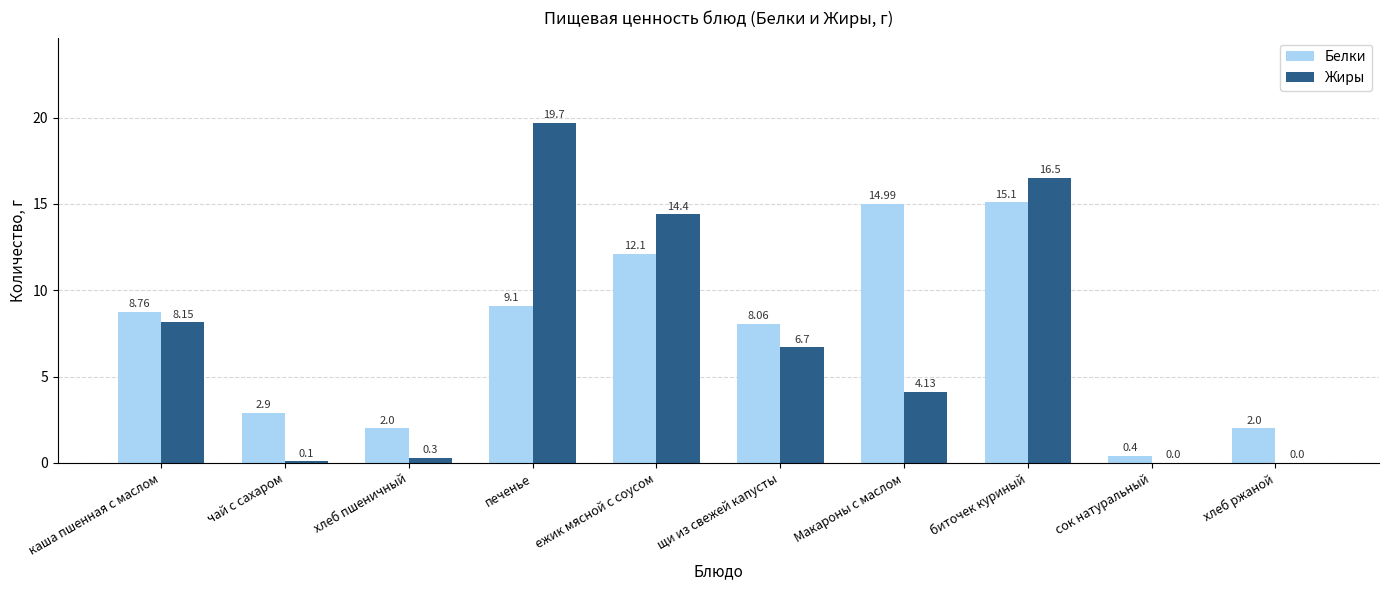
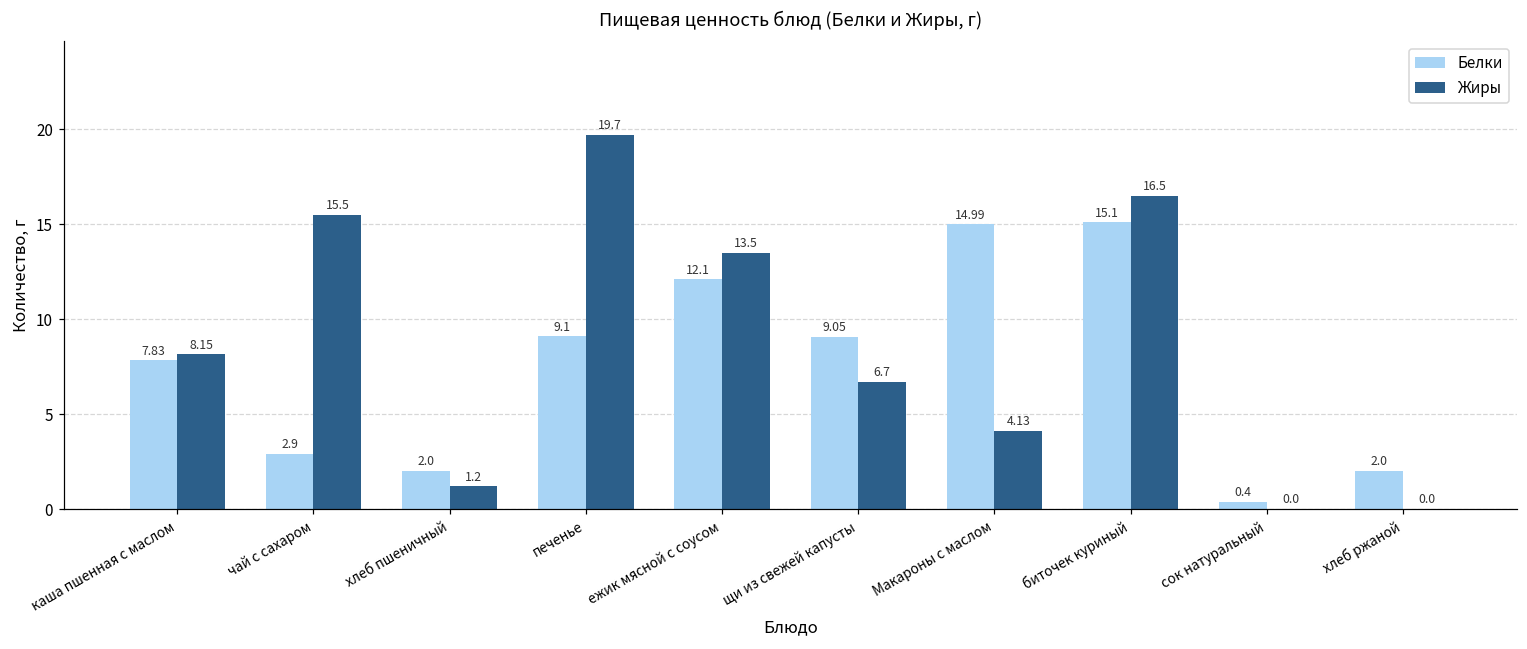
  {
    "Белки": {
-     "каша пшенная с маслом": 8.76,
+     "каша пшенная с маслом": 7.83,
      "чай с сахаром": 2.9,
      "хлеб пшеничный": 2.0,
      "печенье": 9.1,
      "ежик мясной с соусом": 12.1,
-     "щи из свежей капусты": 8.06,
+     "щи из свежей капусты": 9.05,
      "Макароны с маслом": 14.99,
      "биточек куриный": 15.1,
      "сок натуральный": 0.4,
      "хлеб ржаной": 2.0
    },
    "Жиры": {
      "каша пшенная с маслом": 8.15,
-     "чай с сахаром": 0.1,
-     "хлеб пшеничный": 0.3,
+     "чай с сахаром": 15.5,
+     "хлеб пшеничный": 1.2,
      "печенье": 19.7,
-     "ежик мясной с соусом": 14.4,
+     "ежик мясной с соусом": 13.5,
      "щи из свежей капусты": 6.7,
      "Макароны с маслом": 4.13,
      "биточек куриный": 16.5,
      "сок натуральный": 0.0,
      "хлеб ржаной": 0.0
    }
  }
